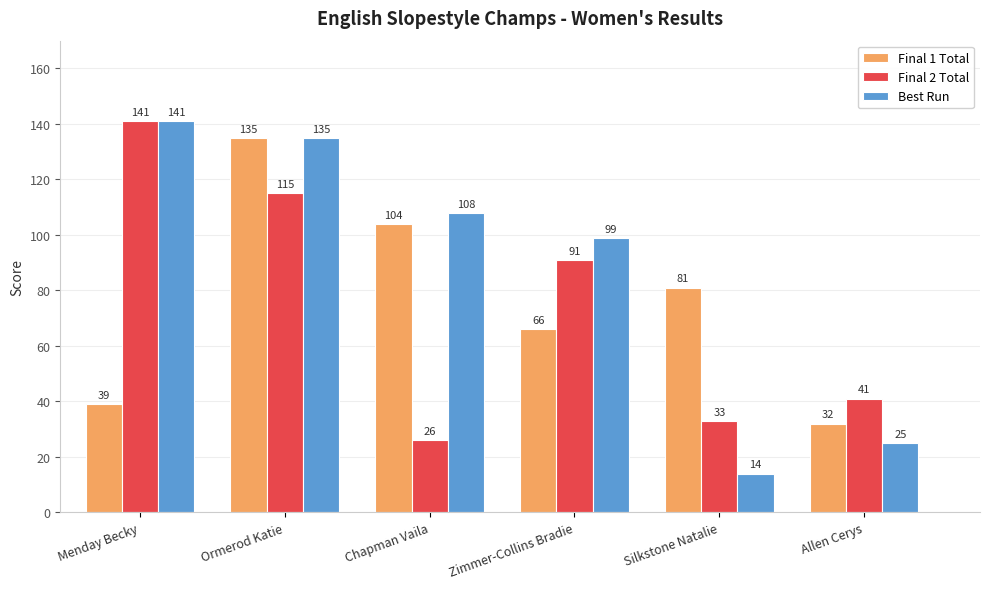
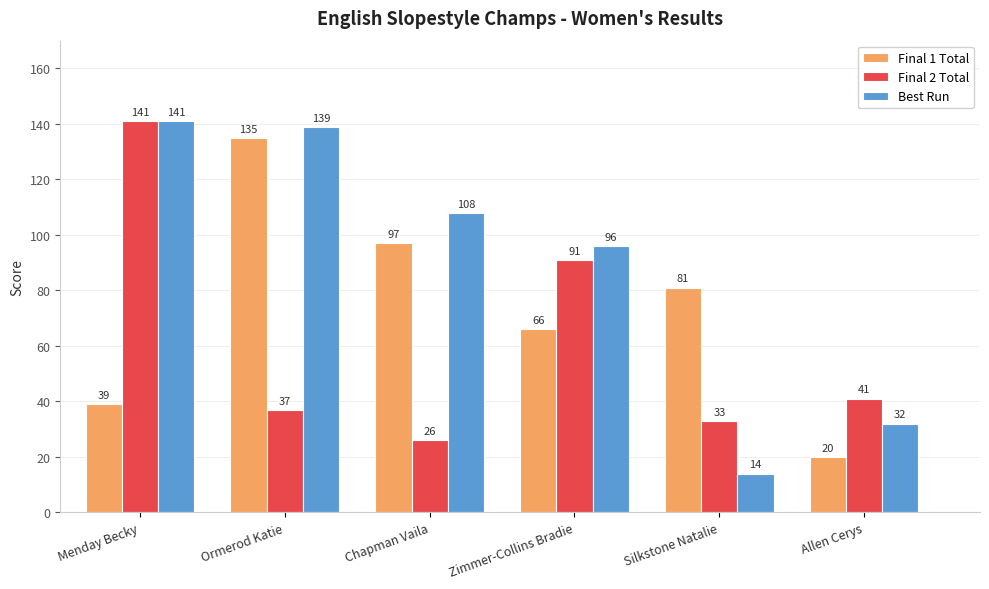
  {
    "Final 1 Total": {
      "Menday Becky": 39,
      "Ormerod Katie": 135,
-     "Chapman Vaila": 104,
+     "Chapman Vaila": 97,
      "Zimmer-Collins Bradie": 66,
      "Silkstone Natalie": 81,
-     "Allen Cerys": 32
+     "Allen Cerys": 20
    },
    "Final 2 Total": {
      "Menday Becky": 141,
-     "Ormerod Katie": 115,
+     "Ormerod Katie": 37,
      "Chapman Vaila": 26,
      "Zimmer-Collins Bradie": 91,
      "Silkstone Natalie": 33,
      "Allen Cerys": 41
    },
    "Best Run": {
      "Menday Becky": 141,
-     "Ormerod Katie": 135,
+     "Ormerod Katie": 139,
      "Chapman Vaila": 108,
-     "Zimmer-Collins Bradie": 99,
+     "Zimmer-Collins Bradie": 96,
      "Silkstone Natalie": 14,
-     "Allen Cerys": 25
+     "Allen Cerys": 32
    }
  }
